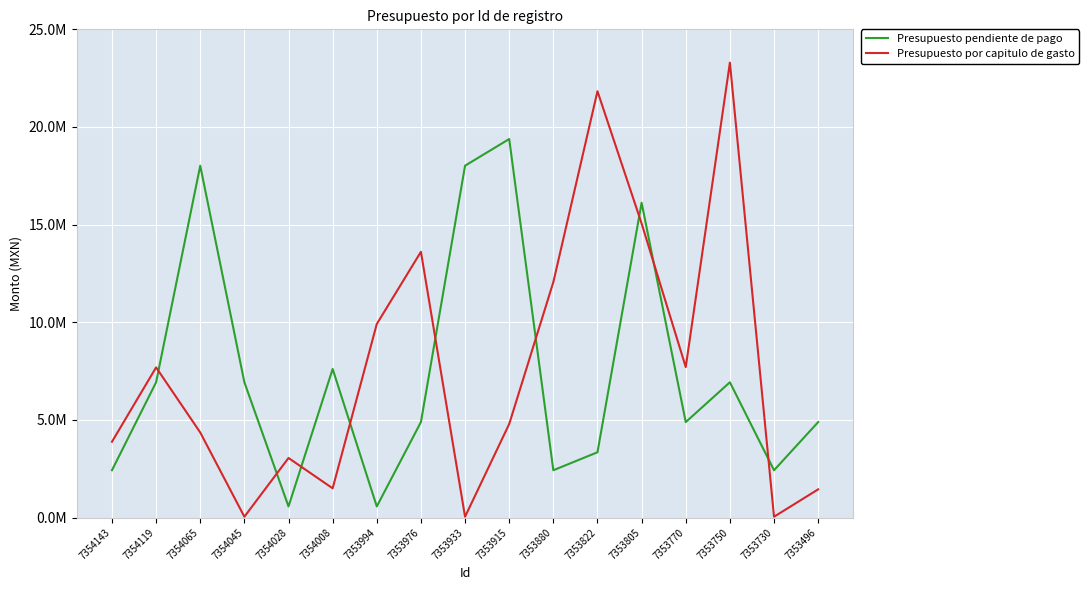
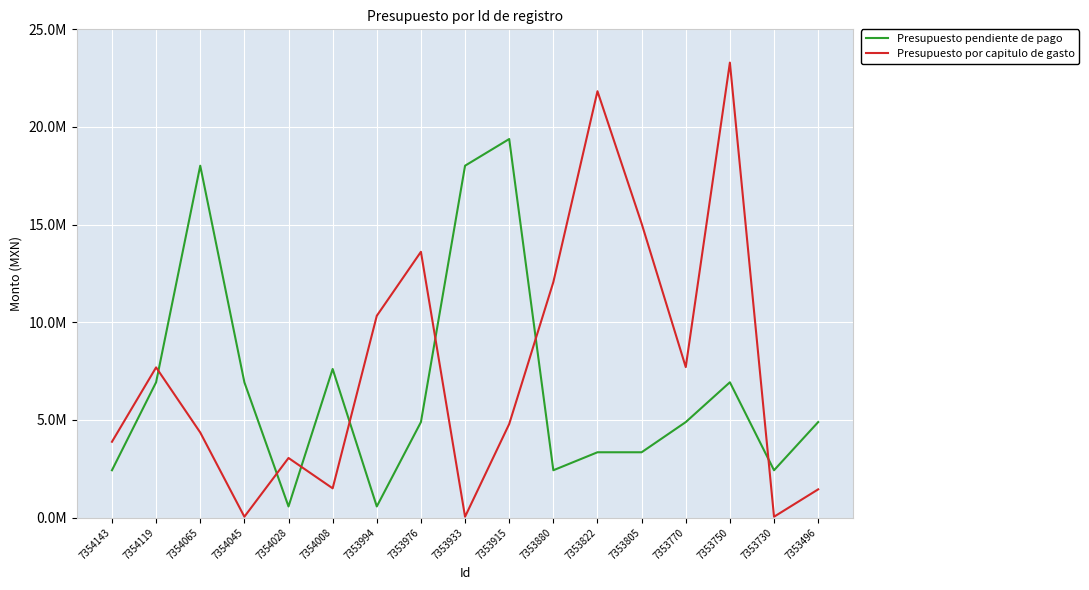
  {
    "Presupuesto pendiente de pago": {
      "7354143": 2400000,
      "7354119": 6900000,
      "7354065": 18000000,
      "7354045": 6900000,
      "7354028": 600000,
      "7354008": 7600000,
      "7353994": 600000,
      "7353976": 4900000,
      "7353933": 18000000,
      "7353915": 19400000,
      "7353880": 2400000,
      "7353822": 3300000,
-     "7353805": 16100000,
+     "7353805": 3300000,
      "7353770": 4900000,
      "7353750": 6900000,
      "7353730": 2400000,
      "7353496": 4900000
    },
    "Presupuesto por capitulo de gasto": {
      "7354143": 3900000,
      "7354119": 7700000,
      "7354065": 4400000,
      "7354045": 0,
      "7354028": 3100000,
      "7354008": 1500000,
-     "7353994": 9900000,
+     "7353994": 10300000,
      "7353976": 13600000,
      "7353933": 0,
      "7353915": 4800000,
      "7353880": 12100000,
      "7353822": 21800000,
      "7353805": 15100000,
      "7353770": 7700000,
      "7353750": 23300000,
      "7353730": 0,
      "7353496": 1400000
    }
  }
